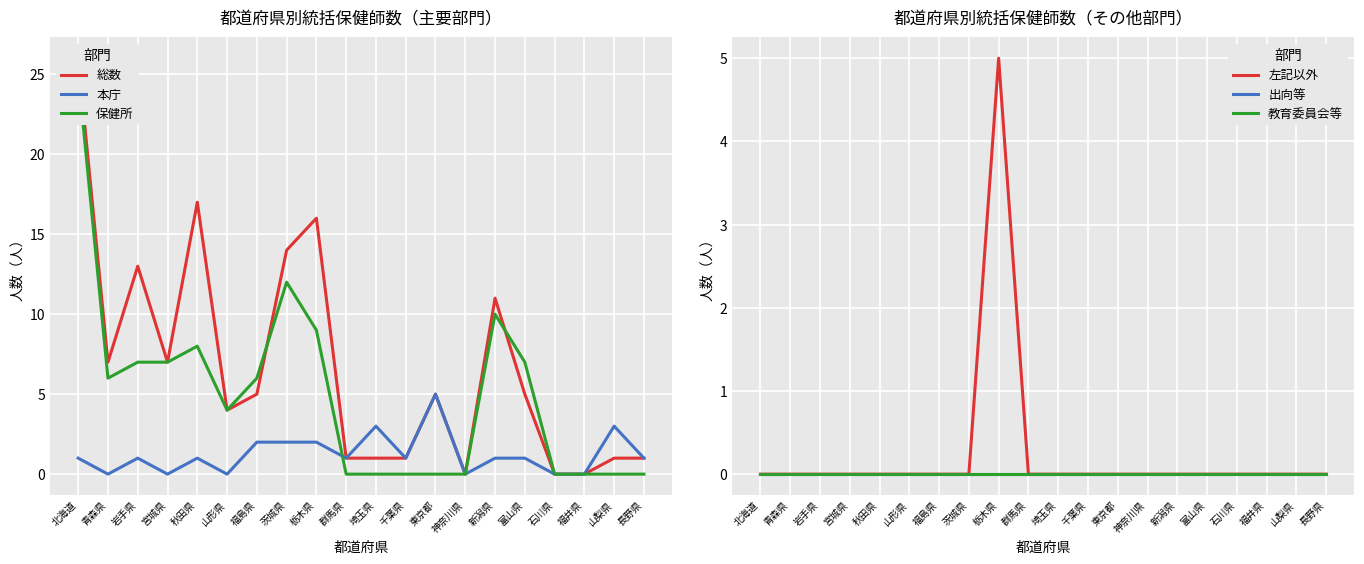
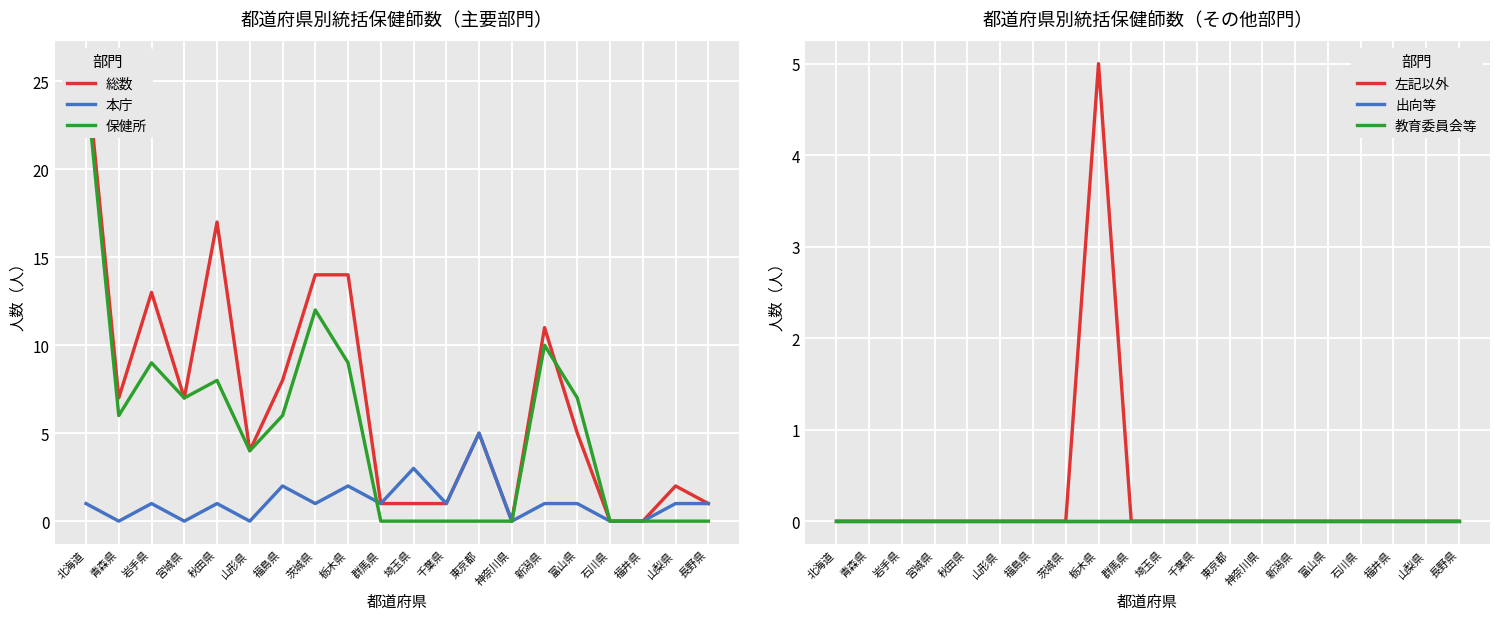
  {
    "都道府県別統括保健師数（主要部門）": {
      "総数": {
        "青森県": 7,
        "岩手県": 13,
        "秋田県": 17,
-       "福島県": 5,
+       "福島県": 8,
        "茨城県": 14,
-       "栃木県": 16,
+       "栃木県": 14,
        "埼玉県": 1,
        "新潟県": 11,
        "富山県": 5,
-       "山梨県": 1
+       "山梨県": 2
      },
      "本庁": {
        "北海道": 1,
        "青森県": 0,
        "岩手県": 1,
        "宮城県": 0,
        "秋田県": 1,
        "山形県": 0,
        "福島県": 2,
-       "茨城県": 2,
+       "茨城県": 1,
        "栃木県": 2,
        "埼玉県": 3,
        "新潟県": 1,
        "富山県": 1,
-       "山梨県": 3
+       "山梨県": 1
      },
      "保健所": {
        "青森県": 6,
-       "岩手県": 7,
+       "岩手県": 9,
        "秋田県": 8,
        "福島県": 6,
        "茨城県": 12,
        "栃木県": 9,
        "群馬県": 0,
        "埼玉県": 0,
        "千葉県": 0,
        "東京都": 0,
        "新潟県": 10,
        "富山県": 7,
        "山梨県": 0,
        "長野県": 0
      }
    },
    "都道府県別統括保健師数（その他部門）": {
      "左記以外": {
        "栃木県": 5.0
      },
      "教育委員会等": {
        "栃木県": 0.0
      }
    }
  }
